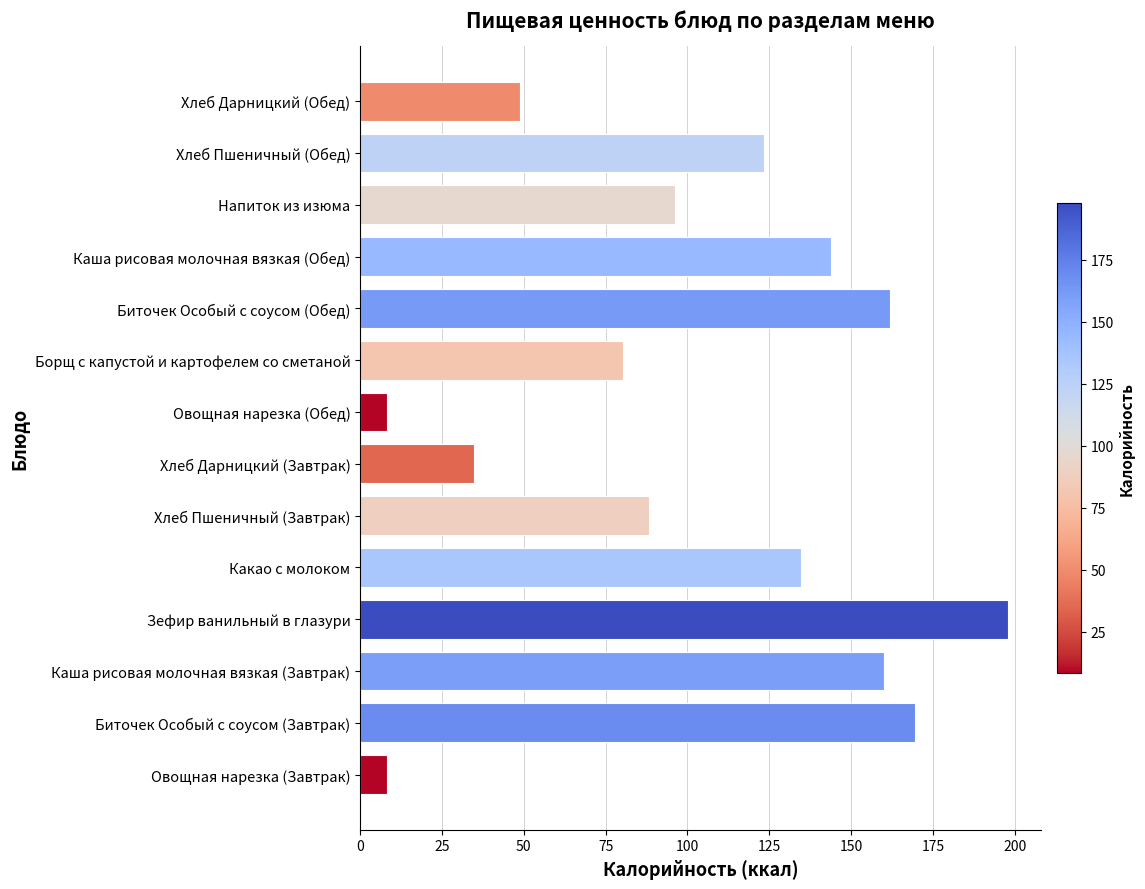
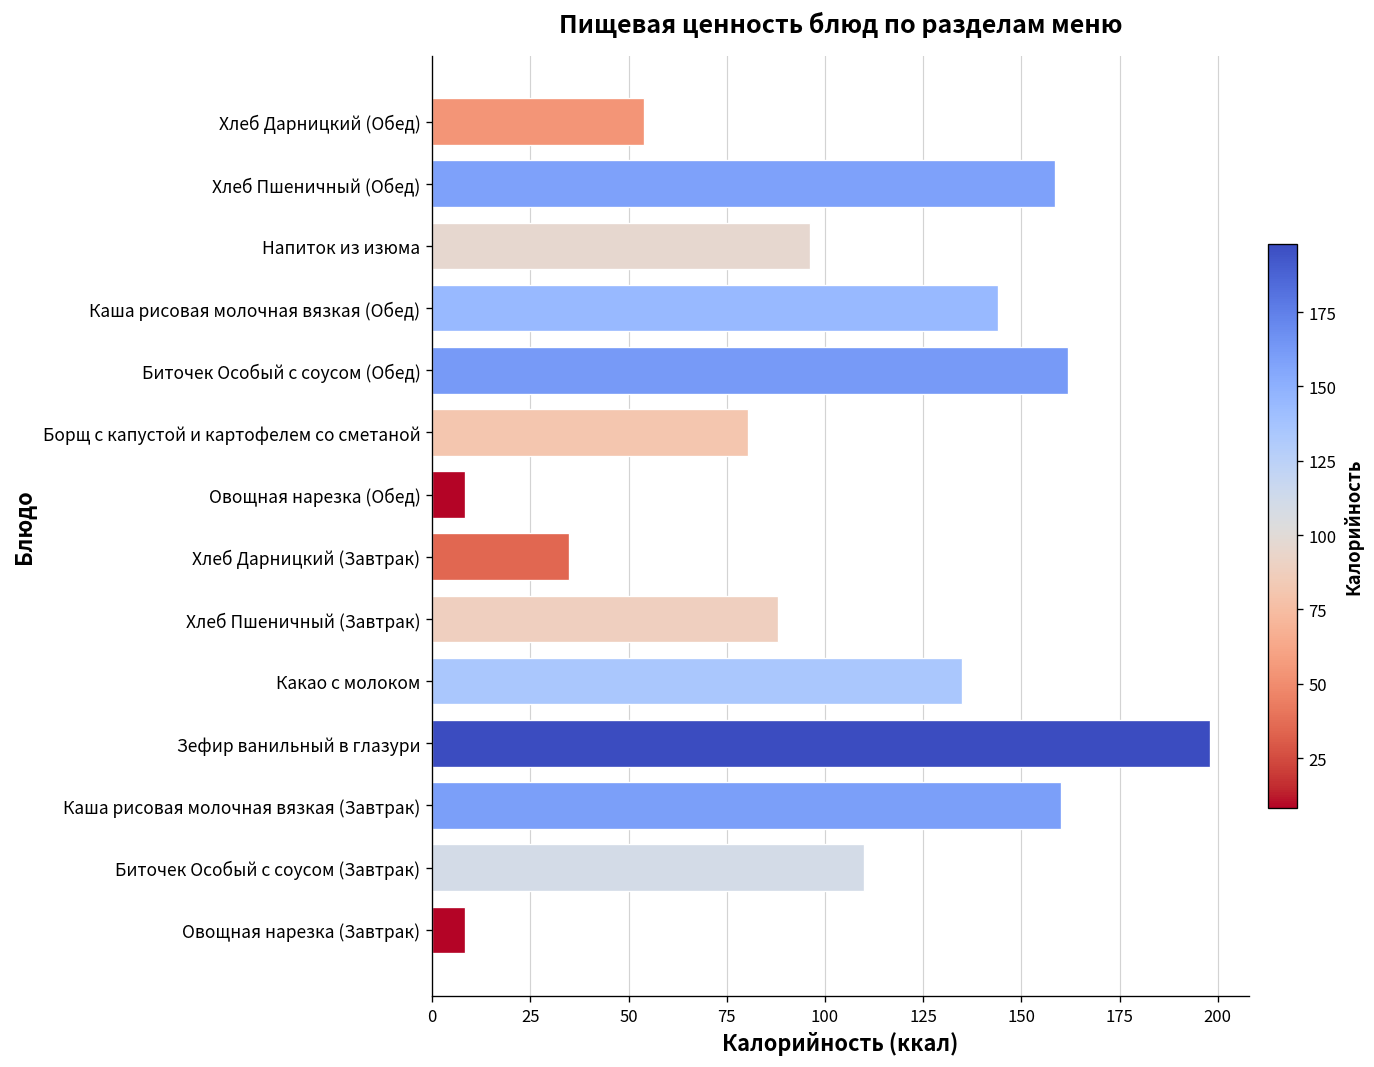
  {
-   "Хлеб Дарницкий (Обед)": 49,
-   "Хлеб Пшеничный (Обед)": 123,
+   "Хлеб Дарницкий (Обед)": 54,
+   "Хлеб Пшеничный (Обед)": 158,
    "Напиток из изюма": 96,
    "Каша рисовая молочная вязкая (Обед)": 144,
    "Биточек Особый с соусом (Обед)": 162,
    "Борщ с капустой и картофелем со сметаной": 80,
    "Овощная нарезка (Обед)": 8,
    "Хлеб Дарницкий (Завтрак)": 35,
    "Хлеб Пшеничный (Завтрак)": 88,
    "Какао с молоком": 135,
    "Зефир ванильный в глазури": 198,
    "Каша рисовая молочная вязкая (Завтрак)": 160,
-   "Биточек Особый с соусом (Завтрак)": 170,
+   "Биточек Особый с соусом (Завтрак)": 110,
    "Овощная нарезка (Завтрак)": 8
  }
